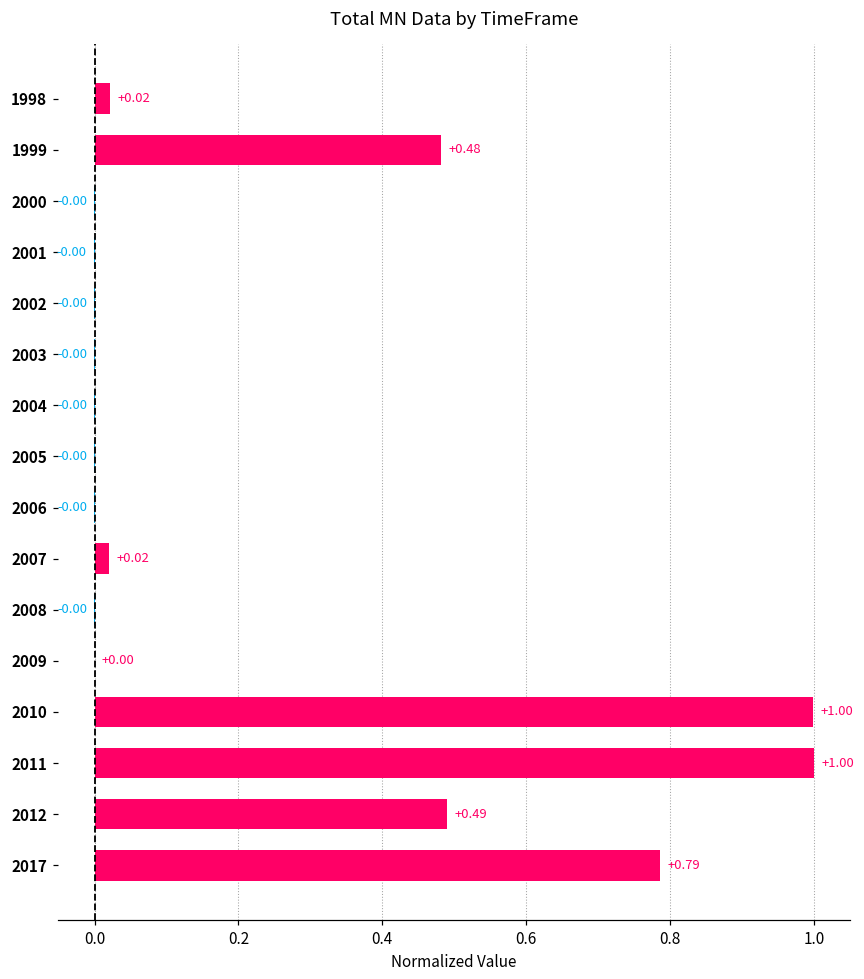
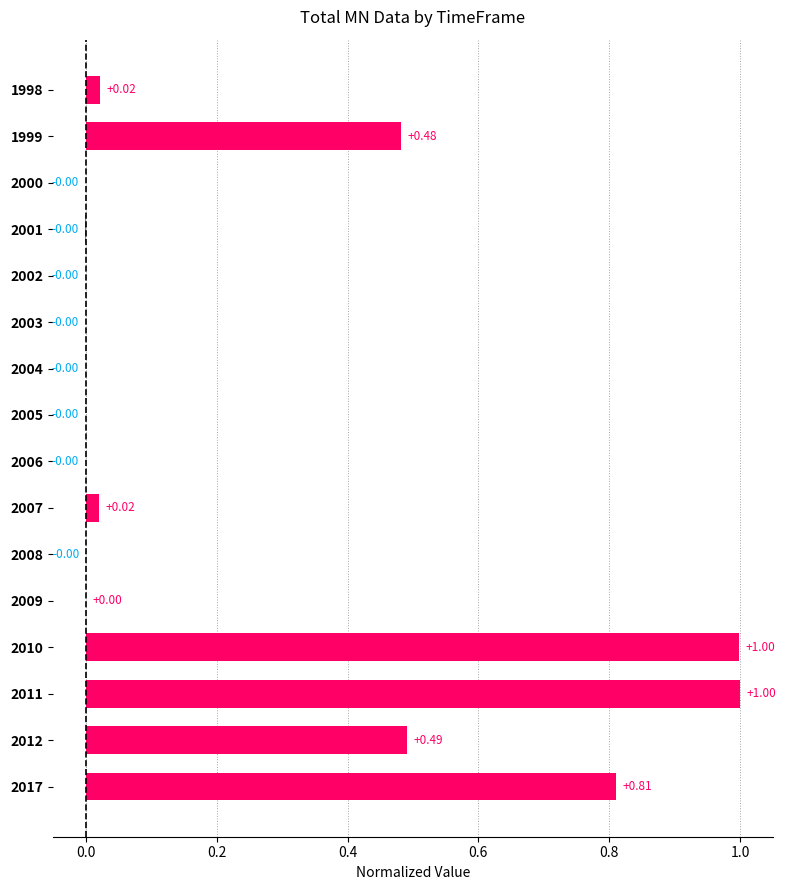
  {
    "1998": "+0.02",
    "1999": "+0.48",
    "2000": "-0.00",
    "2001": "-0.00",
    "2002": "-0.00",
    "2003": "-0.00",
    "2004": "-0.00",
    "2005": "-0.00",
    "2006": "-0.00",
    "2007": "+0.02",
    "2008": "-0.00",
    "2009": "+0.00",
    "2010": "+1.00",
    "2011": "+1.00",
    "2012": "+0.49",
-   "2017": "+0.79"
+   "2017": "+0.81"
  }
